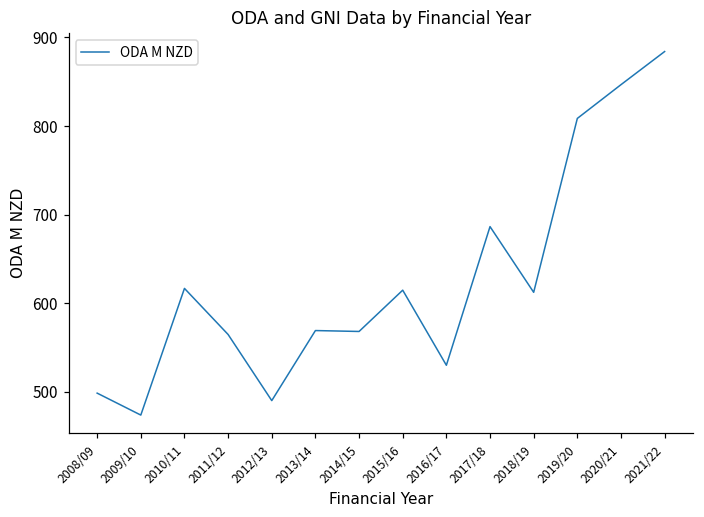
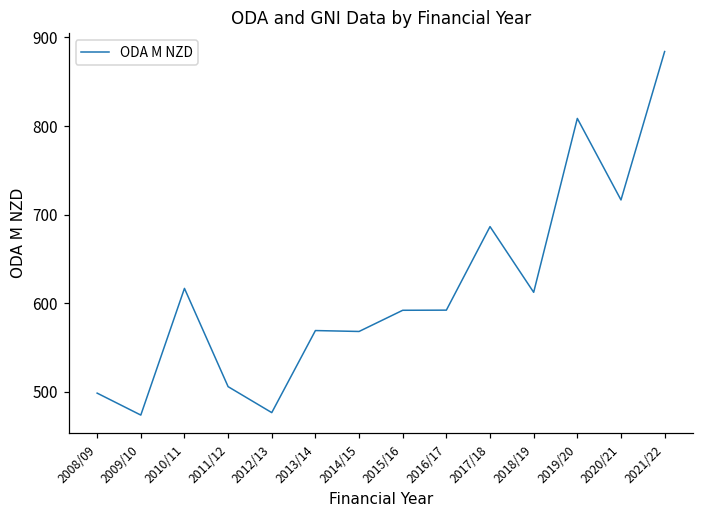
  {
    "2008/09": 500,
    "2009/10": 470,
    "2010/11": 620,
-   "2011/12": 560,
-   "2012/13": 490,
+   "2011/12": 510,
+   "2012/13": 480,
    "2013/14": 570,
    "2014/15": 570,
-   "2015/16": 610,
-   "2016/17": 530,
+   "2015/16": 590,
+   "2016/17": 590,
    "2017/18": 690,
    "2018/19": 610,
    "2019/20": 810,
-   "2020/21": 850,
+   "2020/21": 720,
    "2021/22": 880
  }
